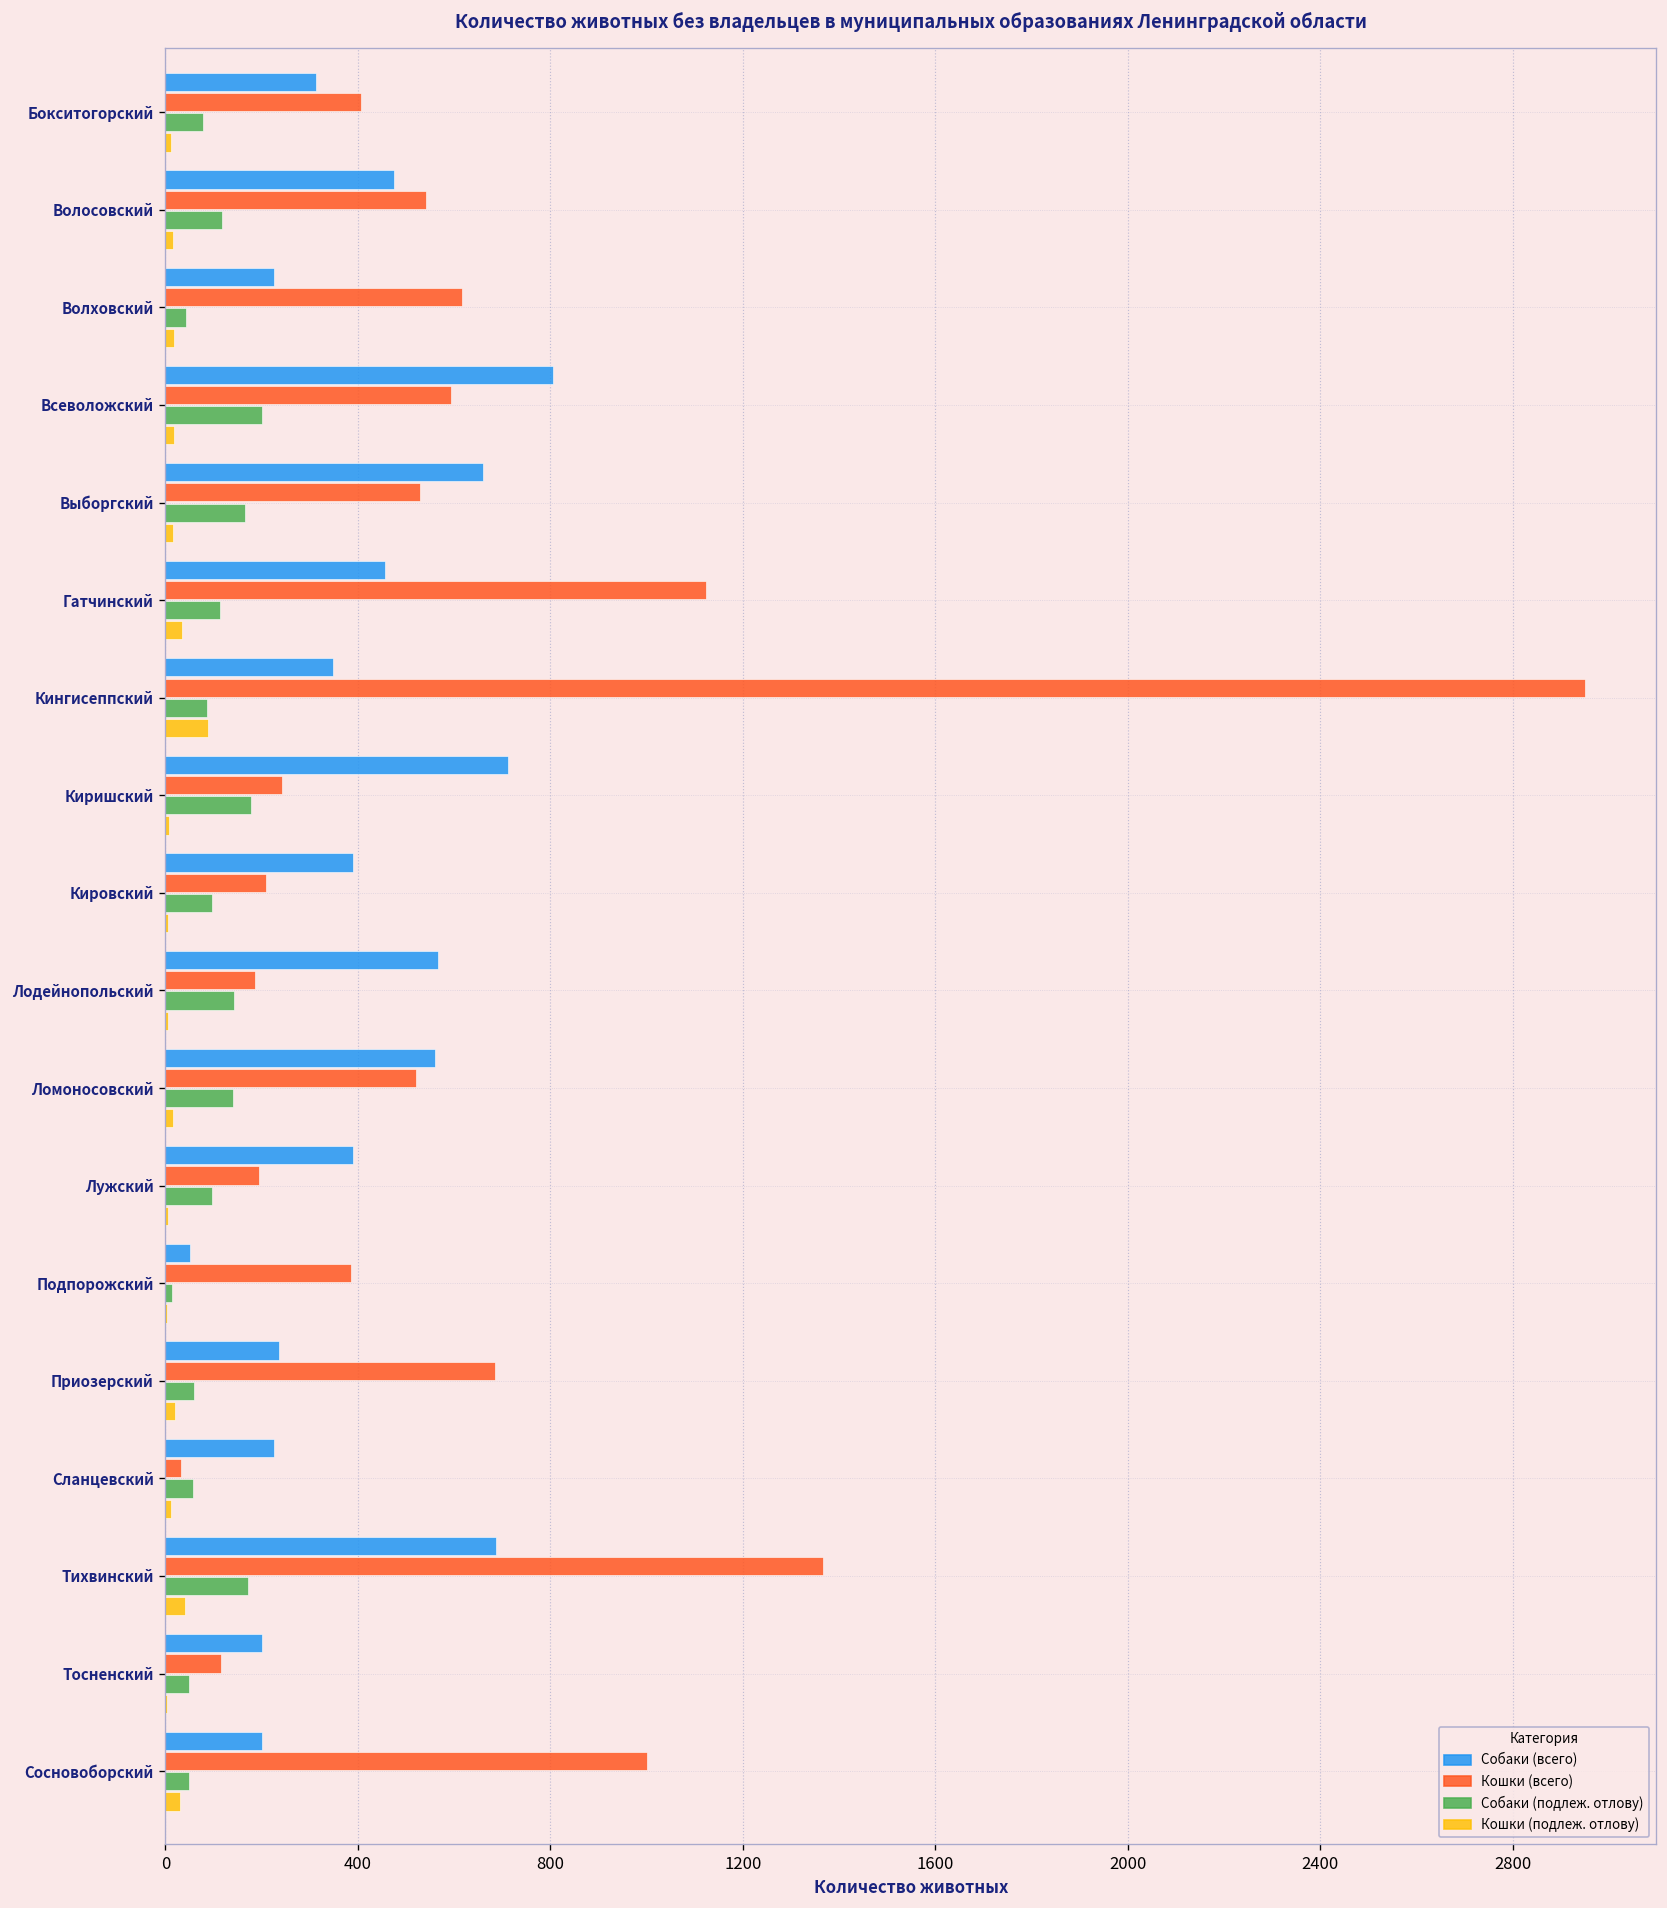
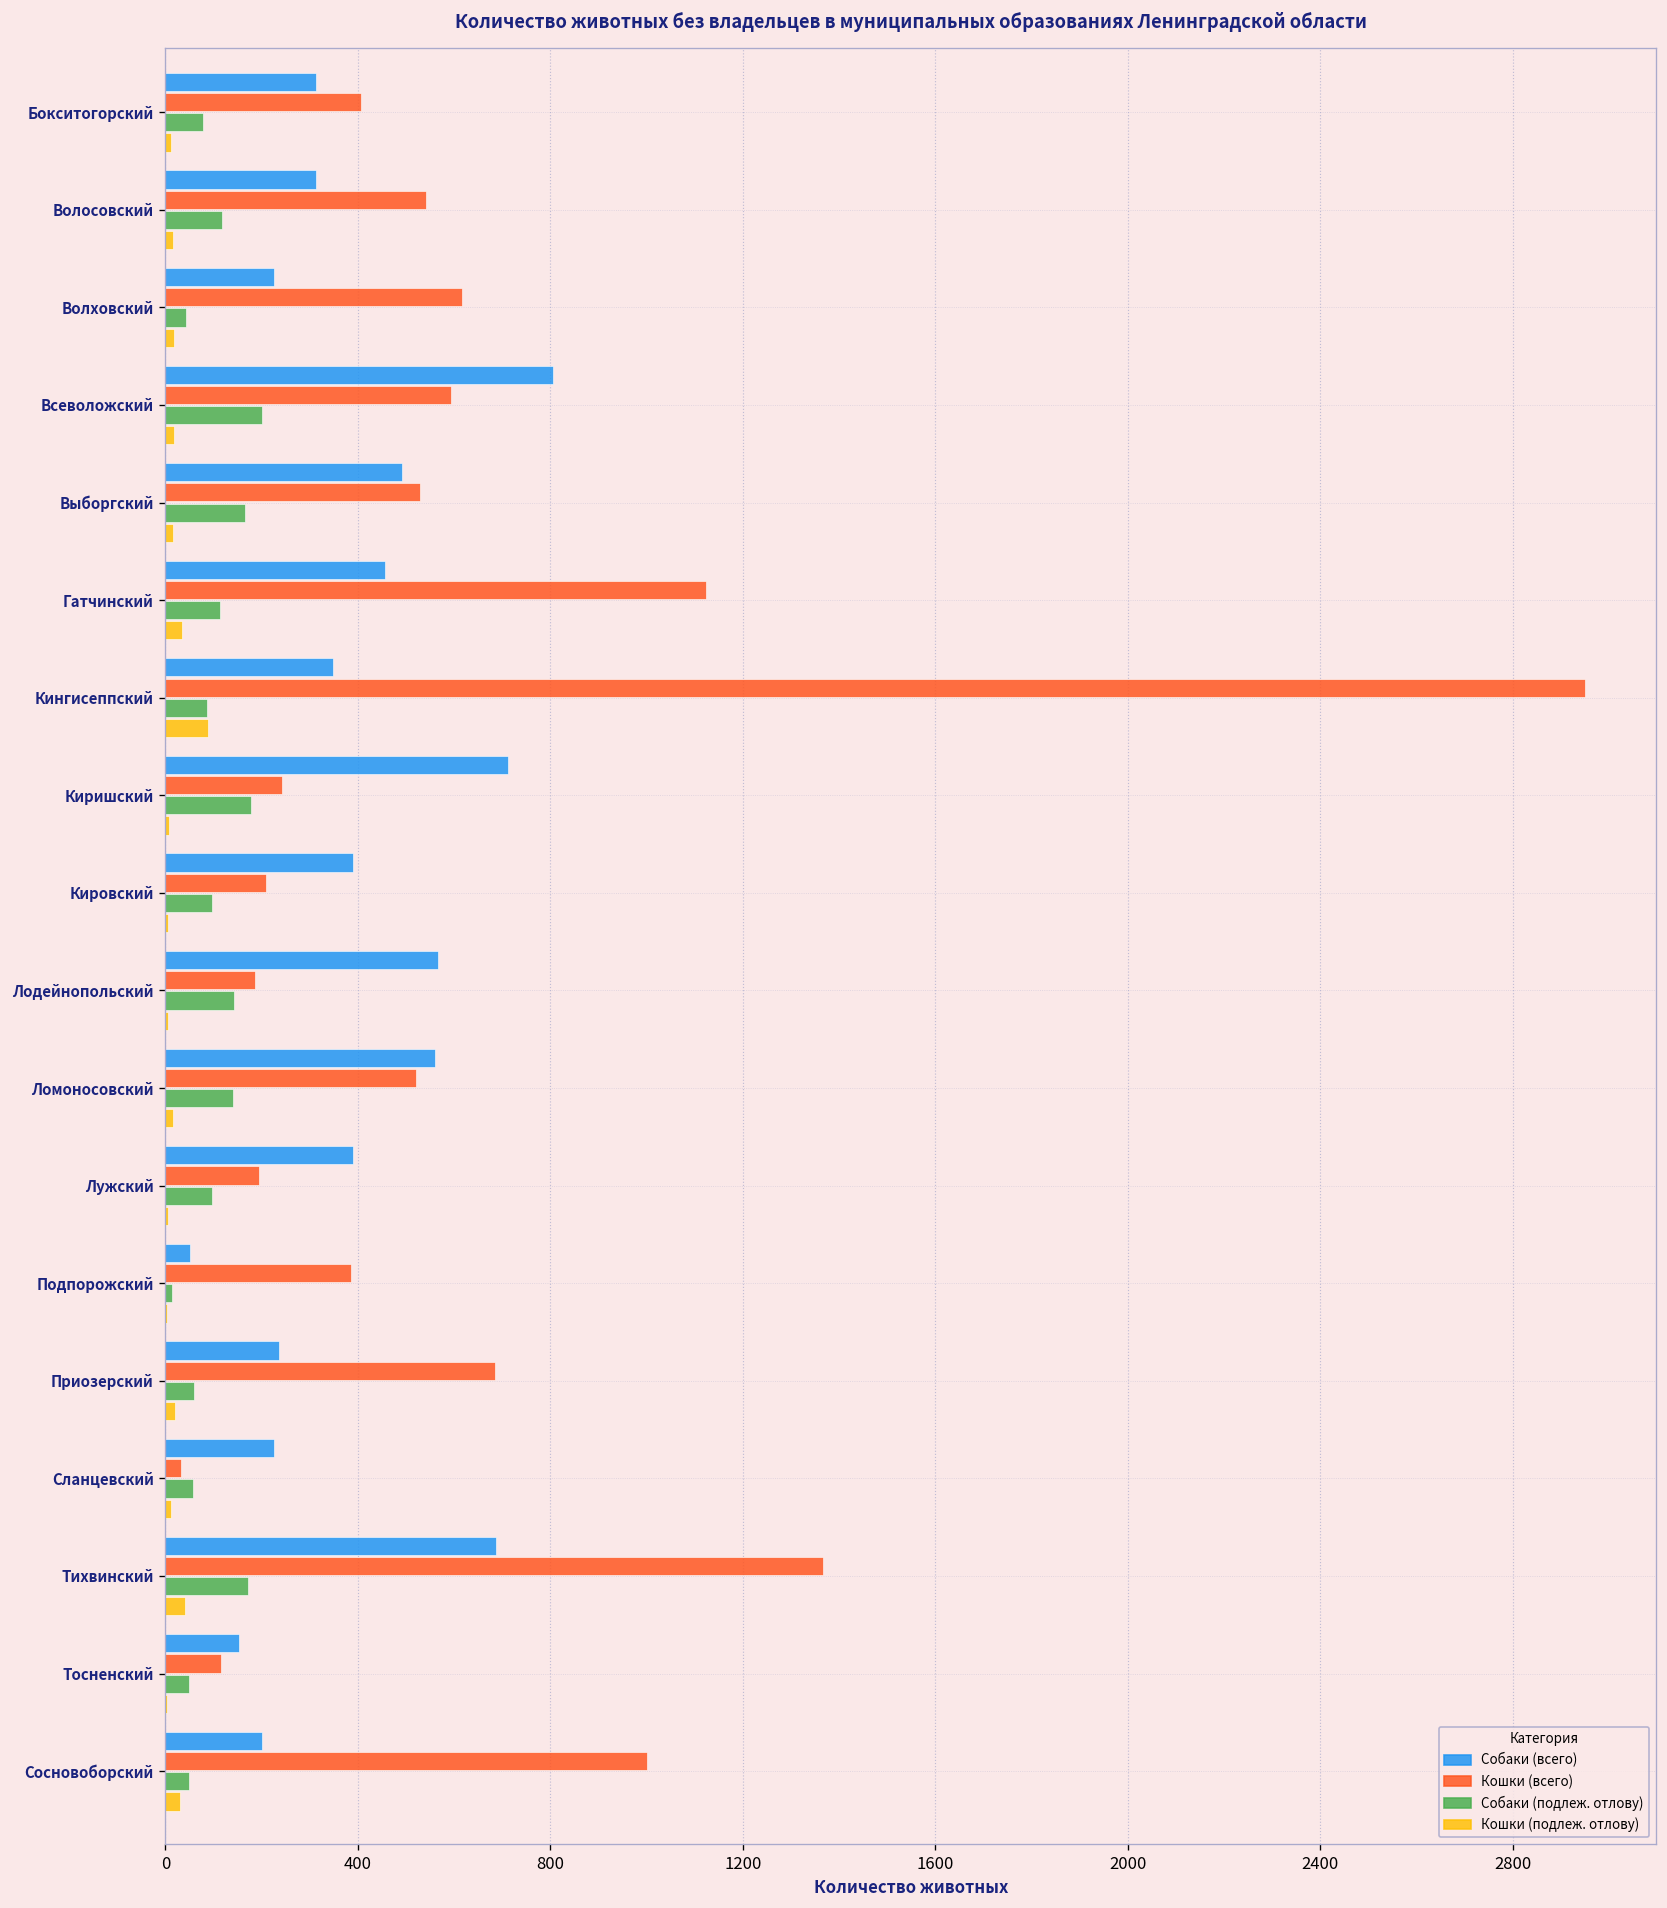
  {
    "Собаки (всего)": {
      "Бокситогорский": 310,
-     "Волосовский": 470,
+     "Волосовский": 310,
      "Волховский": 230,
      "Всеволожский": 810,
-     "Выборгский": 660,
+     "Выборгский": 490,
      "Гатчинский": 460,
      "Кингисеппский": 350,
      "Киришский": 710,
      "Кировский": 390,
      "Лодейнопольский": 570,
      "Ломоносовский": 560,
      "Лужский": 390,
      "Подпорожский": 50,
      "Приозерский": 240,
      "Сланцевский": 230,
      "Тихвинский": 690,
-     "Тосненский": 200,
+     "Тосненский": 150,
      "Сосновоборский": 200
    },
    "Кошки (всего)": {
      "Бокситогорский": 410,
      "Волосовский": 540,
      "Волховский": 620,
      "Всеволожский": 590,
      "Выборгский": 530,
      "Гатчинский": 1120,
      "Кингисеппский": 2950,
      "Киришский": 240,
      "Кировский": 210,
      "Лодейнопольский": 190,
      "Ломоносовский": 520,
      "Лужский": 200,
      "Подпорожский": 390,
      "Приозерский": 690,
      "Сланцевский": 30,
      "Тихвинский": 1370,
      "Тосненский": 120,
      "Сосновоборский": 1000
    },
    "Собаки (подлеж. отлову)": {
      "Бокситогорский": 80,
      "Волосовский": 120,
      "Волховский": 40,
      "Всеволожский": 200,
      "Выборгский": 170,
      "Гатчинский": 110,
      "Кингисеппский": 90,
      "Киришский": 180,
      "Кировский": 100,
      "Лодейнопольский": 140,
      "Ломоносовский": 140,
      "Лужский": 100,
      "Подпорожский": 10,
      "Приозерский": 60,
      "Сланцевский": 60,
      "Тихвинский": 170,
      "Тосненский": 50,
      "Сосновоборский": 50
    },
    "Кошки (подлеж. отлову)": {
      "Бокситогорский": 10,
      "Волосовский": 20,
      "Волховский": 20,
      "Всеволожский": 20,
      "Выборгский": 20,
      "Гатчинский": 30,
      "Кингисеппский": 90,
      "Киришский": 10,
      "Кировский": 10,
      "Ломоносовский": 20,
      "Приозерский": 20,
      "Сланцевский": 10,
      "Тихвинский": 40,
      "Сосновоборский": 30
    }
  }
